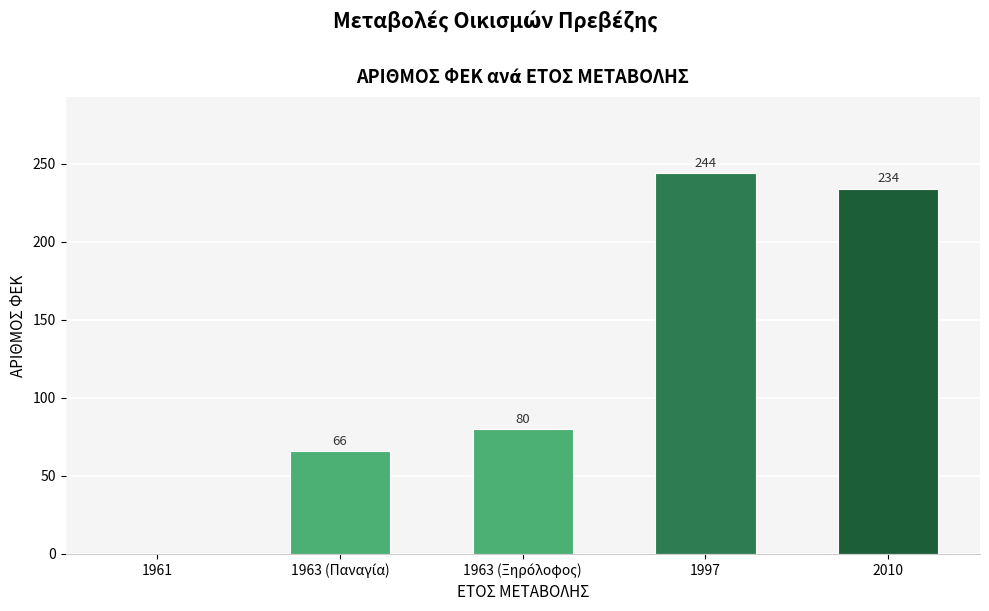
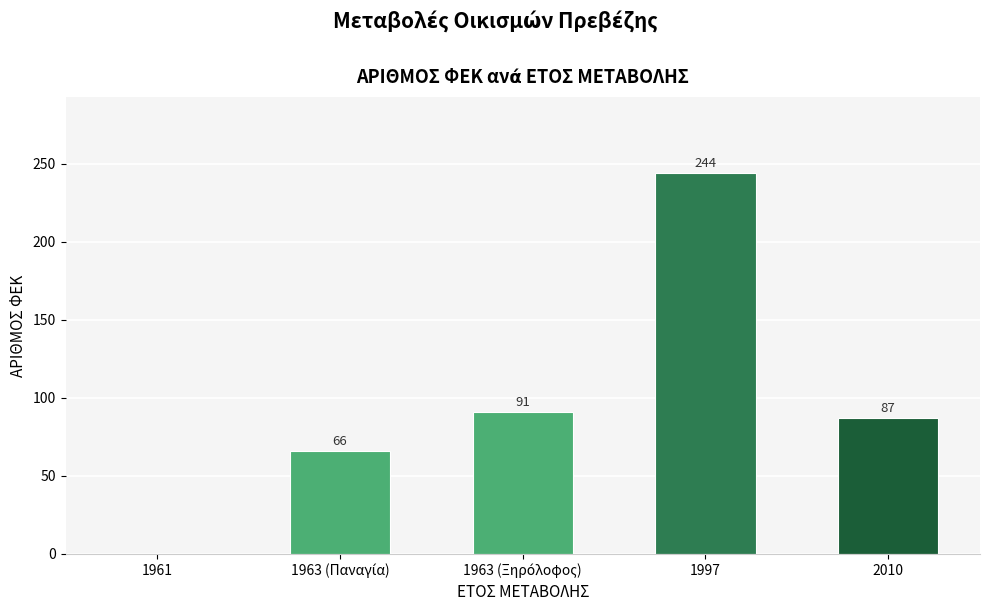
  {
    "1963 (Παναγία)": 66,
-   "1963 (Ξηρόλοφος)": 80,
+   "1963 (Ξηρόλοφος)": 91,
    "1997": 244,
-   "2010": 234
+   "2010": 87
  }
